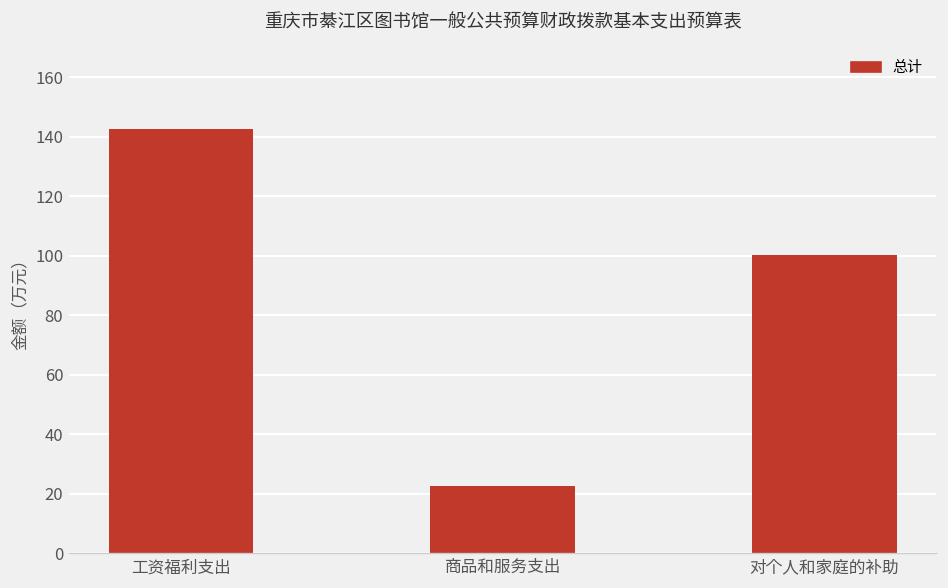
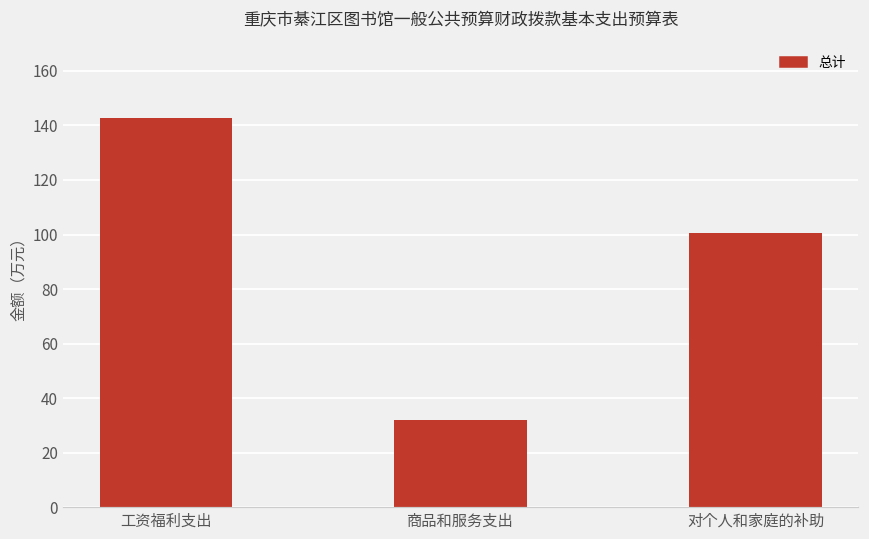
  {
    "工资福利支出": 143,
-   "商品和服务支出": 23,
+   "商品和服务支出": 32,
    "对个人和家庭的补助": 100
  }
